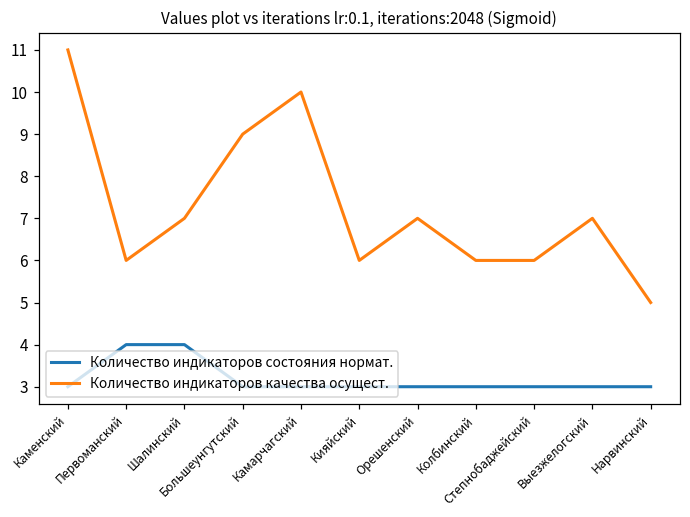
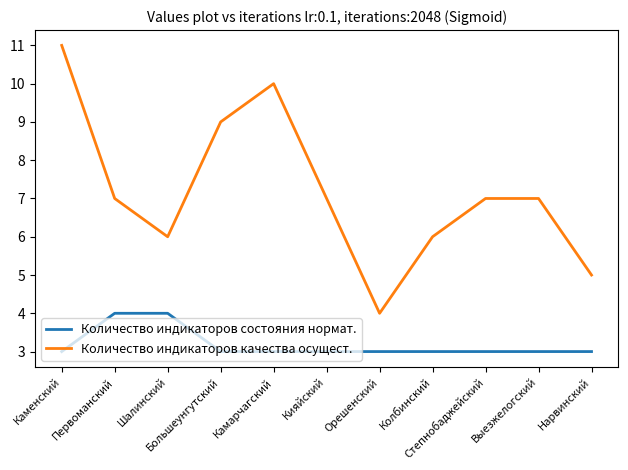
  {
    "Количество индикаторов состояния нормат.": {
      "Первоманский": 4,
      "Шалинский": 4,
      "Орешенский": 3,
      "Колбинский": 3,
      "Степнобаджейский": 3,
      "Выезжелогский": 3,
      "Нарвинский": 3
    },
    "Количество индикаторов качества осущест.": {
      "Каменский": 11,
-     "Первоманский": 6,
-     "Шалинский": 7,
+     "Первоманский": 7,
+     "Шалинский": 6,
      "Большеунгутский": 9,
      "Камарчагский": 10,
-     "Кияйский": 6,
-     "Орешенский": 7,
+     "Кияйский": 7,
+     "Орешенский": 4,
      "Колбинский": 6,
-     "Степнобаджейский": 6,
+     "Степнобаджейский": 7,
      "Выезжелогский": 7,
      "Нарвинский": 5
    }
  }
